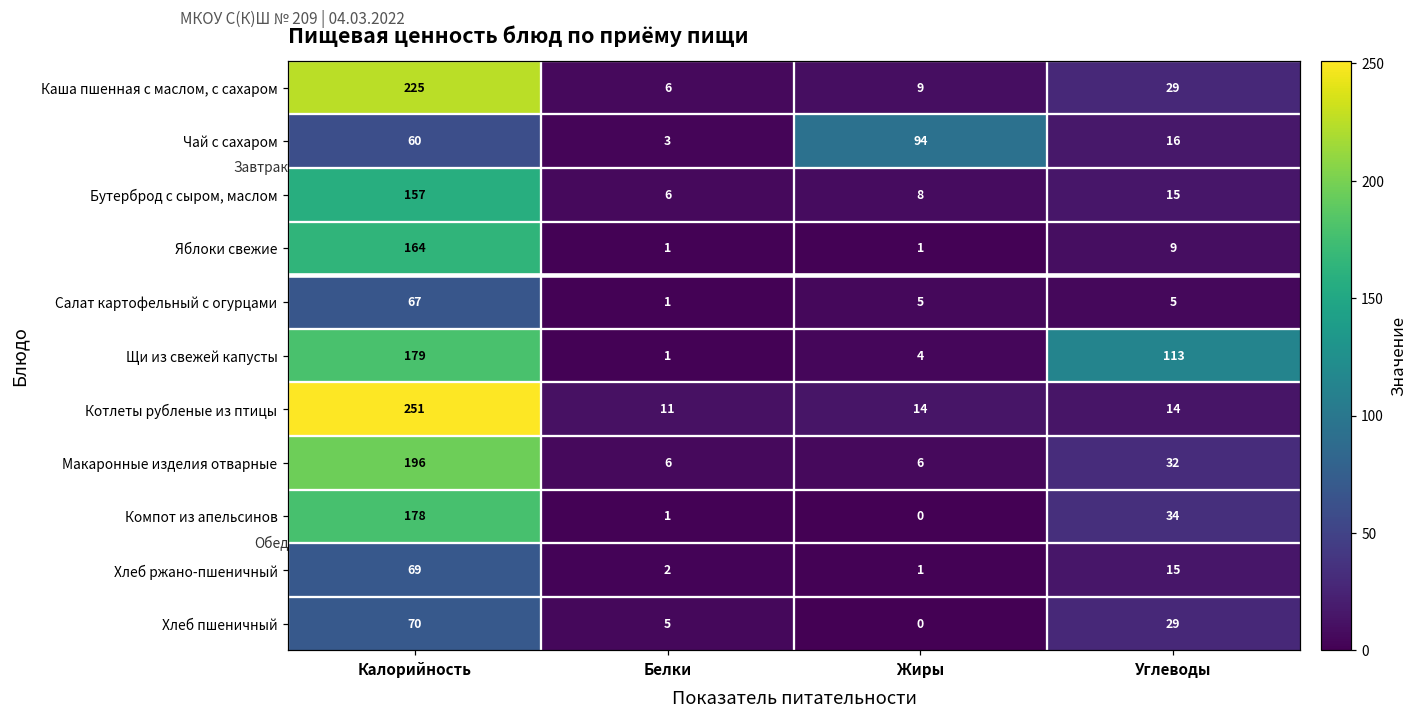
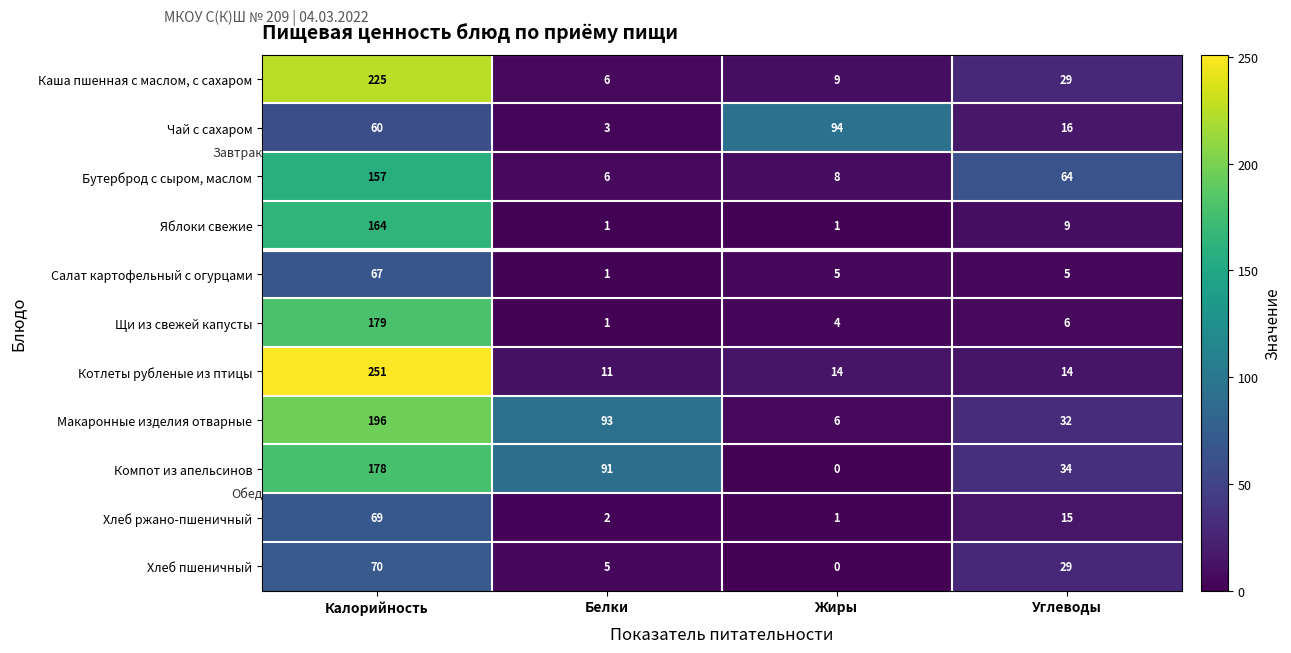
  {
    "Каша пшенная с маслом, с сахаром": {
      "Калорийность": 225,
      "Белки": 6,
      "Жиры": 9,
      "Углеводы": 29
    },
    "Чай с сахаром": {
      "Калорийность": 60,
      "Белки": 3,
      "Жиры": 94,
      "Углеводы": 16
    },
    "Бутерброд с сыром, маслом": {
      "Калорийность": 157,
      "Белки": 6,
      "Жиры": 8,
-     "Углеводы": 15
+     "Углеводы": 64
    },
    "Яблоки свежие": {
      "Калорийность": 164,
      "Белки": 1,
      "Жиры": 1,
      "Углеводы": 9
    },
    "Салат картофельный с огурцами": {
      "Калорийность": 67,
      "Белки": 1,
      "Жиры": 5,
      "Углеводы": 5
    },
    "Щи из свежей капусты": {
      "Калорийность": 179,
      "Белки": 1,
      "Жиры": 4,
-     "Углеводы": 113
+     "Углеводы": 6
    },
    "Котлеты рубленые из птицы": {
      "Калорийность": 251,
      "Белки": 11,
      "Жиры": 14,
      "Углеводы": 14
    },
    "Макаронные изделия отварные": {
      "Калорийность": 196,
-     "Белки": 6,
+     "Белки": 93,
      "Жиры": 6,
      "Углеводы": 32
    },
    "Компот из апельсинов": {
      "Калорийность": 178,
-     "Белки": 1,
+     "Белки": 91,
      "Жиры": 0,
      "Углеводы": 34
    },
    "Хлеб ржано-пшеничный": {
      "Калорийность": 69,
      "Белки": 2,
      "Жиры": 1,
      "Углеводы": 15
    },
    "Хлеб пшеничный": {
      "Калорийность": 70,
      "Белки": 5,
      "Жиры": 0,
      "Углеводы": 29
    }
  }
